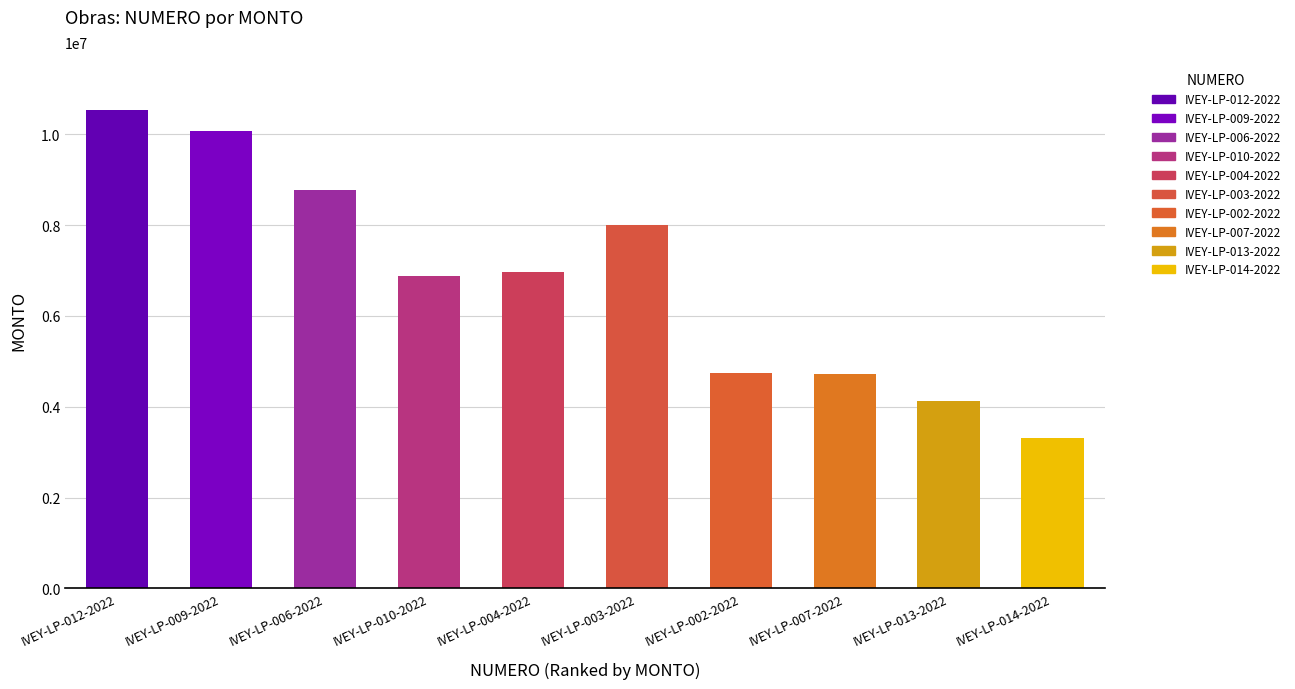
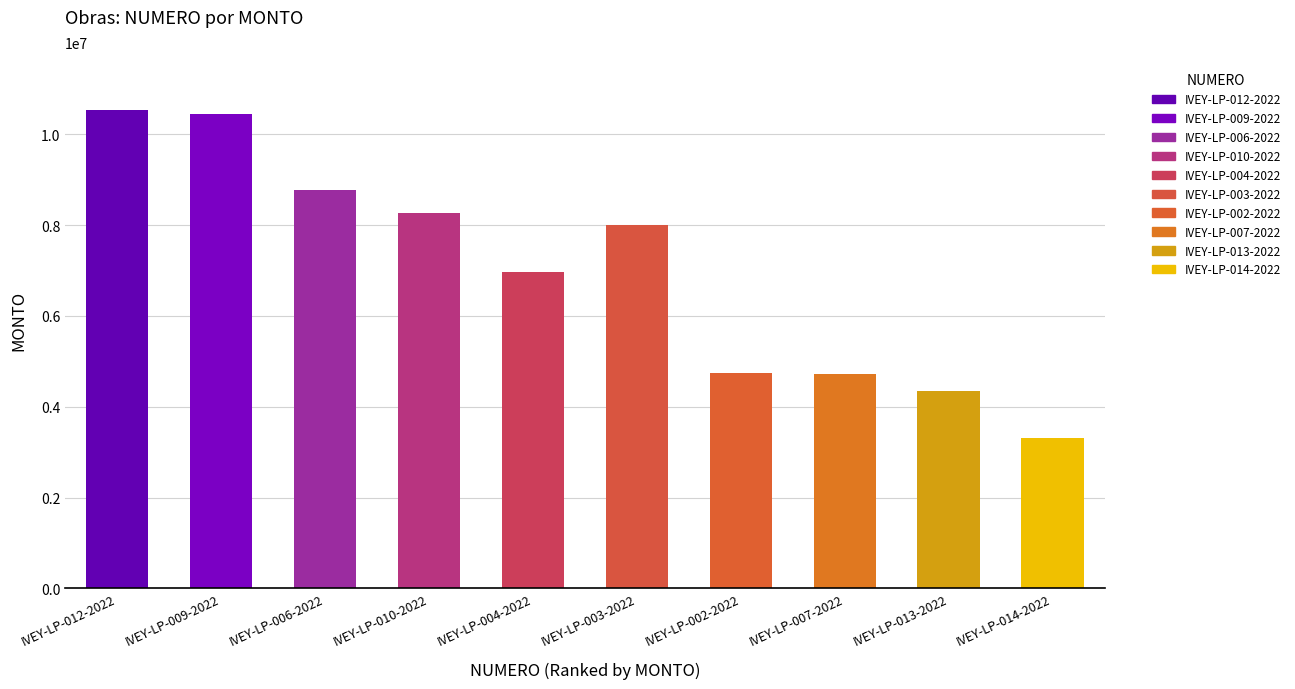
  {
    "IVEY-LP-012-2022": 10500000,
-   "IVEY-LP-009-2022": 10100000,
+   "IVEY-LP-009-2022": 10400000,
    "IVEY-LP-006-2022": 8800000,
-   "IVEY-LP-010-2022": 6900000,
+   "IVEY-LP-010-2022": 8300000,
    "IVEY-LP-004-2022": 7000000,
    "IVEY-LP-003-2022": 8000000,
    "IVEY-LP-002-2022": 4700000,
    "IVEY-LP-007-2022": 4700000,
-   "IVEY-LP-013-2022": 4100000,
+   "IVEY-LP-013-2022": 4400000,
    "IVEY-LP-014-2022": 3300000
  }
